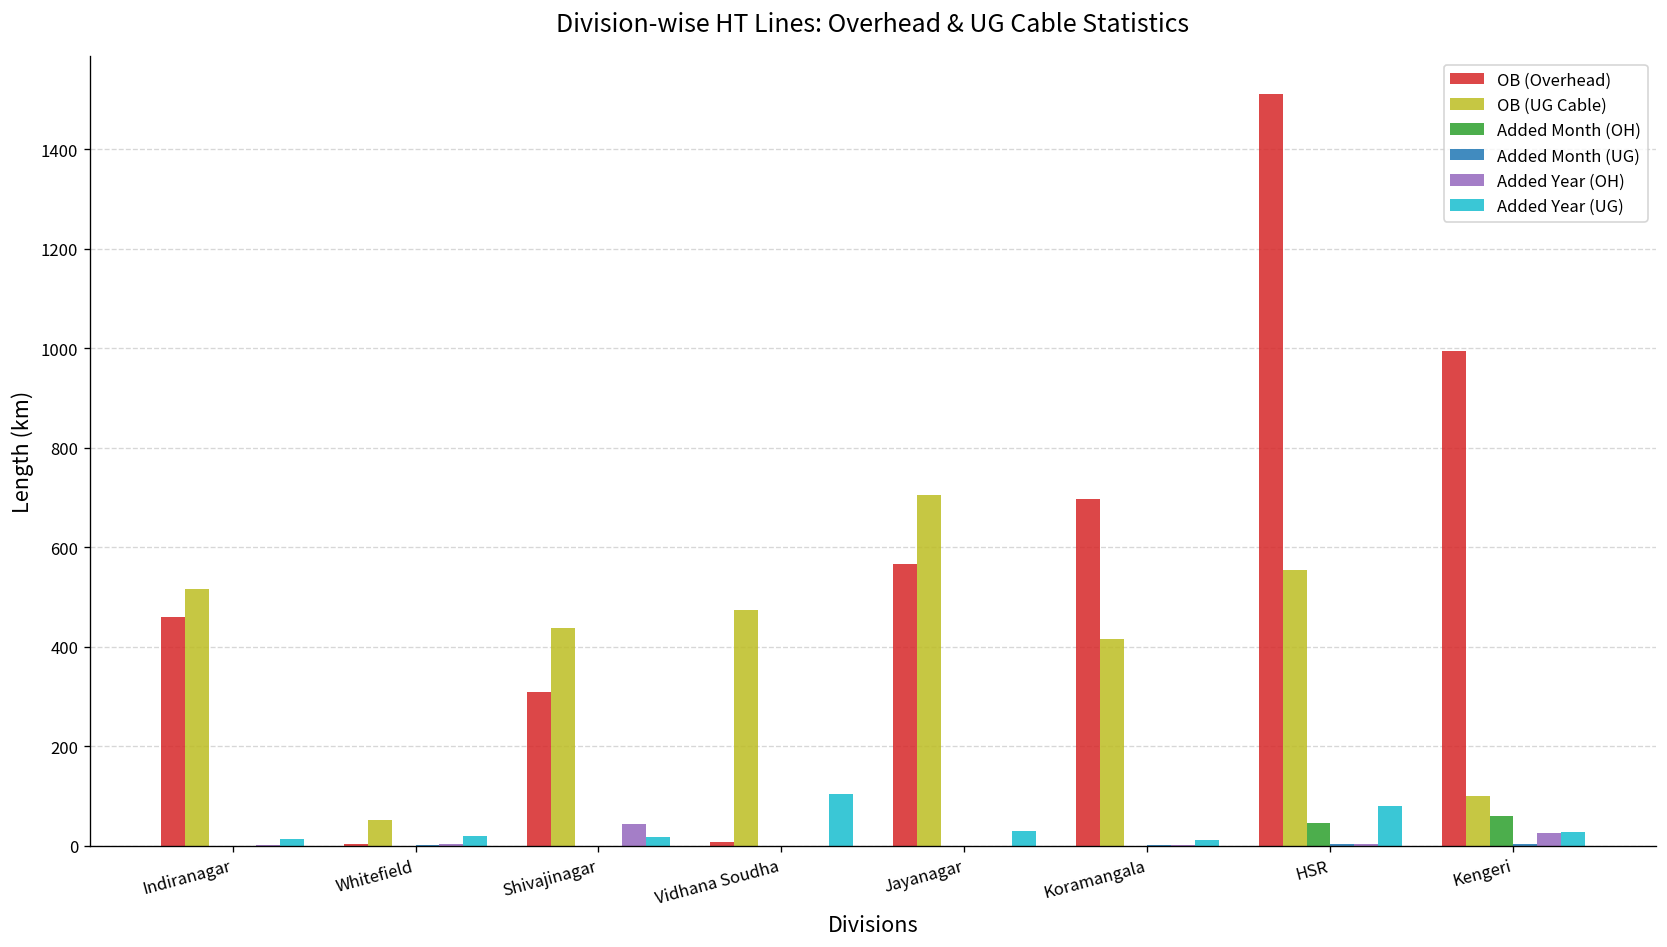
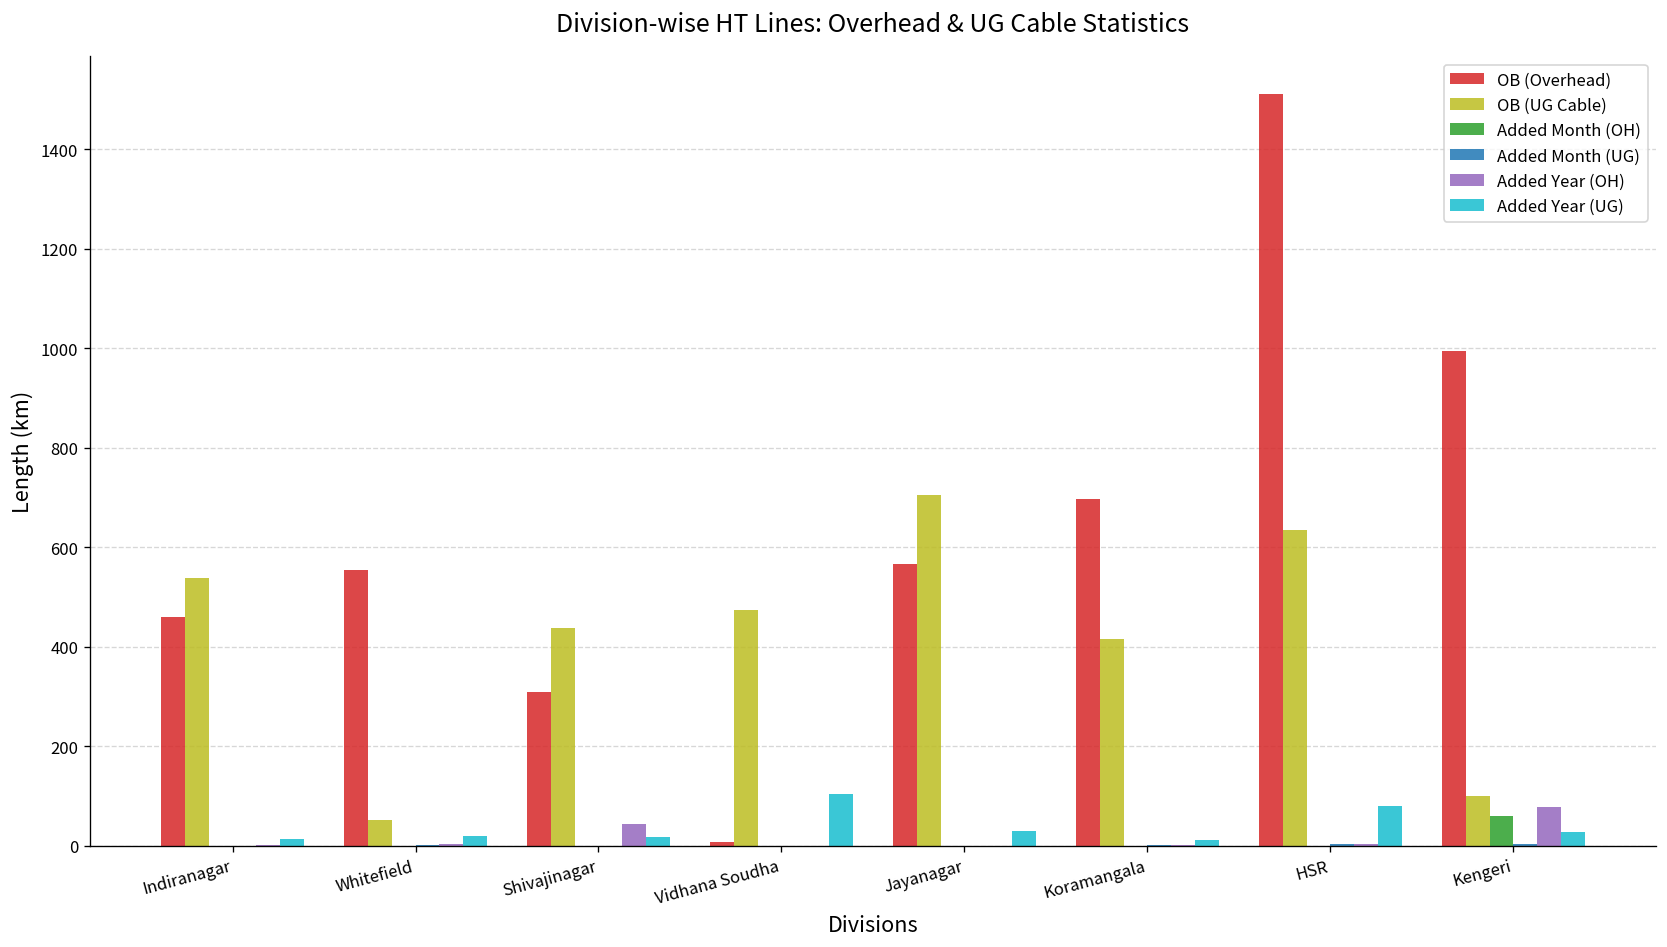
  {
    "OB (Overhead)": {
      "Indiranagar": 460,
-     "Whitefield": 0,
+     "Whitefield": 550,
      "Shivajinagar": 310,
      "Vidhana Soudha": 10,
      "Jayanagar": 570,
      "Koramangala": 700,
      "HSR": 1510,
      "Kengeri": 990
    },
    "OB (UG Cable)": {
-     "Indiranagar": 520,
+     "Indiranagar": 540,
      "Whitefield": 50,
      "Shivajinagar": 440,
      "Vidhana Soudha": 470,
      "Jayanagar": 700,
      "Koramangala": 410,
-     "HSR": 560,
+     "HSR": 630,
      "Kengeri": 100
    },
    "Added Month (OH)": {
      "Indiranagar": 0,
      "Shivajinagar": 0,
      "Vidhana Soudha": 0,
      "Jayanagar": 0,
      "Koramangala": 0,
-     "HSR": 50,
+     "HSR": 0,
      "Kengeri": 60
    },
    "Added Year (OH)": {
      "Shivajinagar": 40,
      "Vidhana Soudha": 0,
      "Jayanagar": 0,
-     "Kengeri": 30
+     "Kengeri": 80
    },
    "Added Year (UG)": {
      "Indiranagar": 10,
      "Whitefield": 20,
      "Shivajinagar": 20,
      "Vidhana Soudha": 110,
      "Jayanagar": 30,
      "Koramangala": 10,
      "HSR": 80,
      "Kengeri": 30
    }
  }
